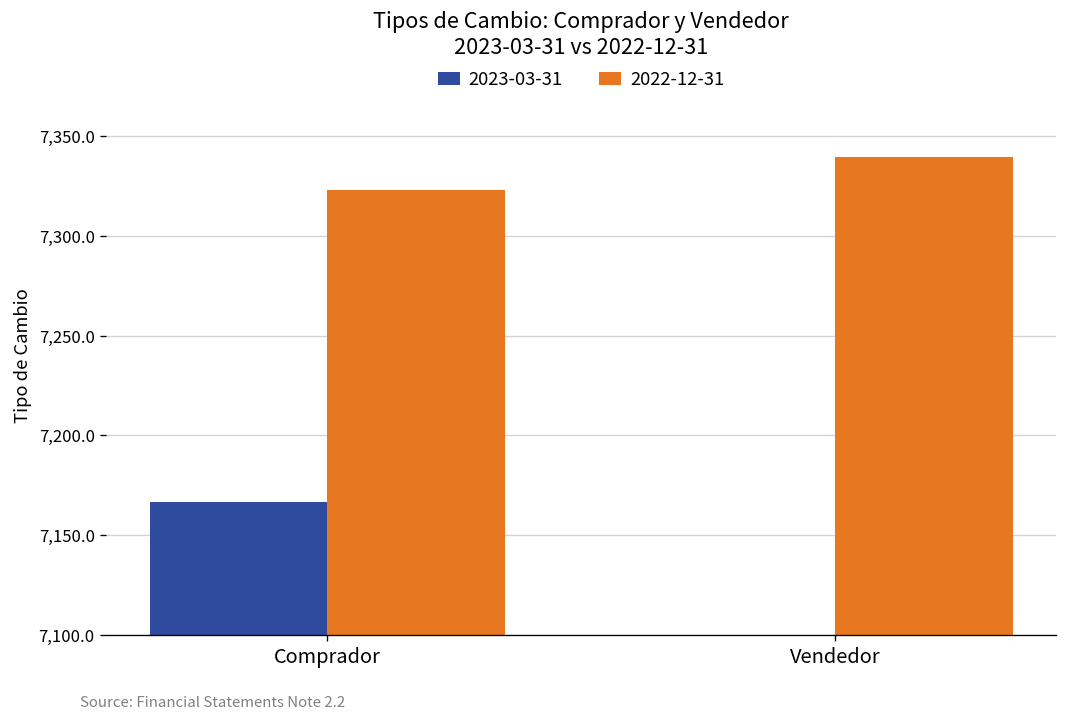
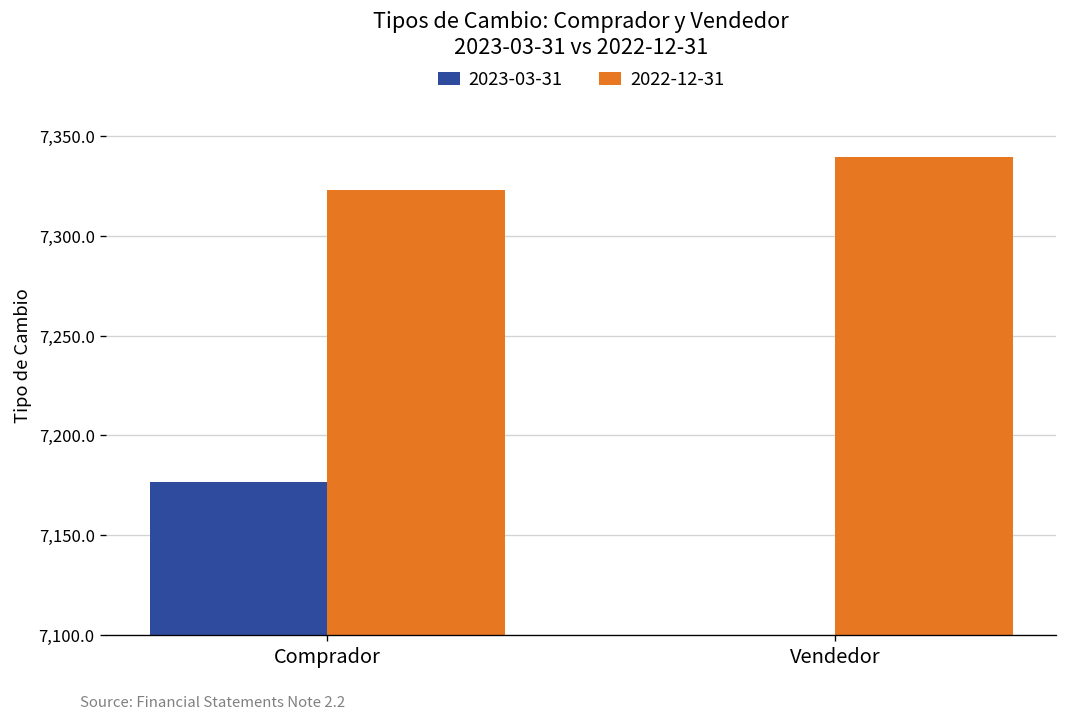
  {
    "2023-03-31": {
-     "Comprador": "7,166"
+     "Comprador": "7,176"
    },
    "2022-12-31": {
      "Comprador": "7,323",
      "Vendedor": "7,340"
    }
  }
